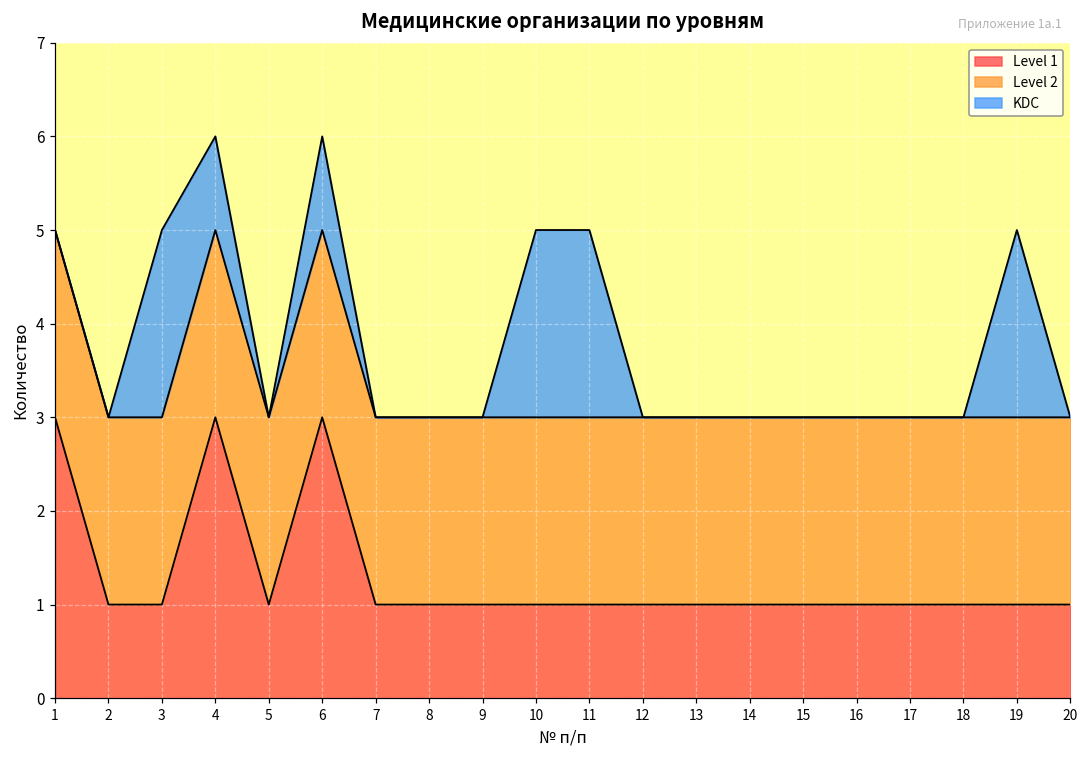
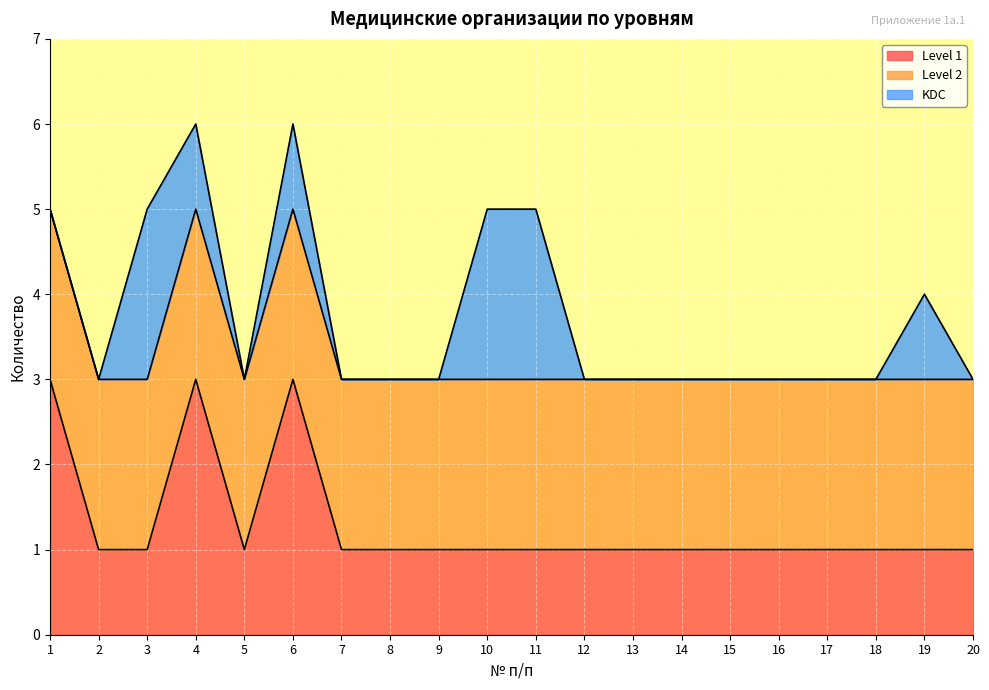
  {
    "Level 1": {
      "1": 3,
      "2": 1,
      "3": 1,
      "4": 3,
      "5": 1,
      "6": 3,
      "7": 1,
      "8": 1,
      "9": 1,
      "10": 1,
      "11": 1,
      "12": 1,
      "13": 1,
      "14": 1,
      "15": 1,
      "16": 1,
      "17": 1,
      "18": 1,
      "19": 1,
      "20": 1
    },
    "Level 2": {
      "3": 2,
      "4": 2,
      "6": 2,
      "10": 2,
      "11": 2,
      "19": 2
    },
    "KDC": {
      "3": 2,
      "4": 1,
      "6": 1,
      "10": 2,
      "11": 2,
-     "19": 2
+     "19": 1
    }
  }
